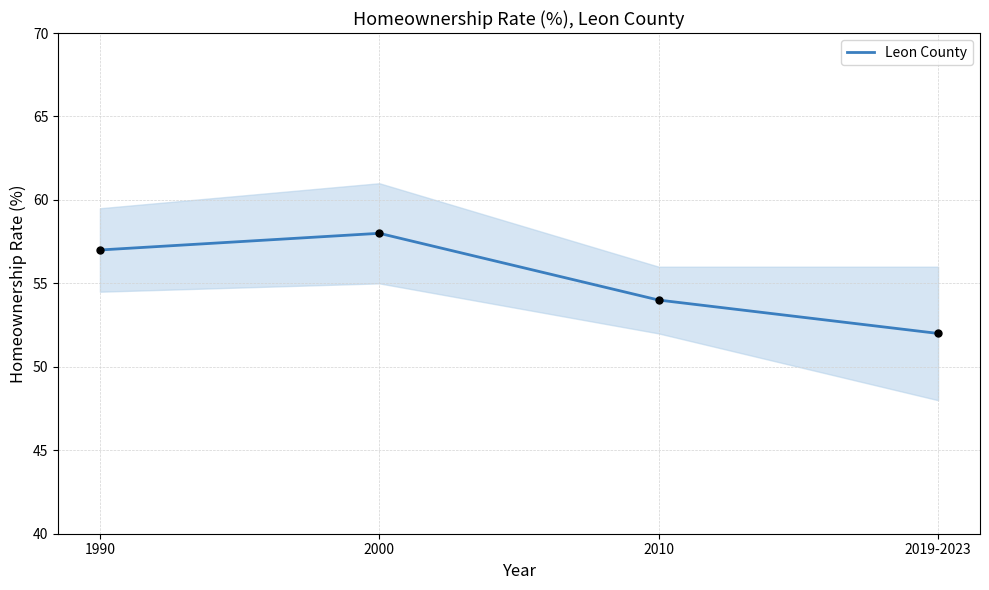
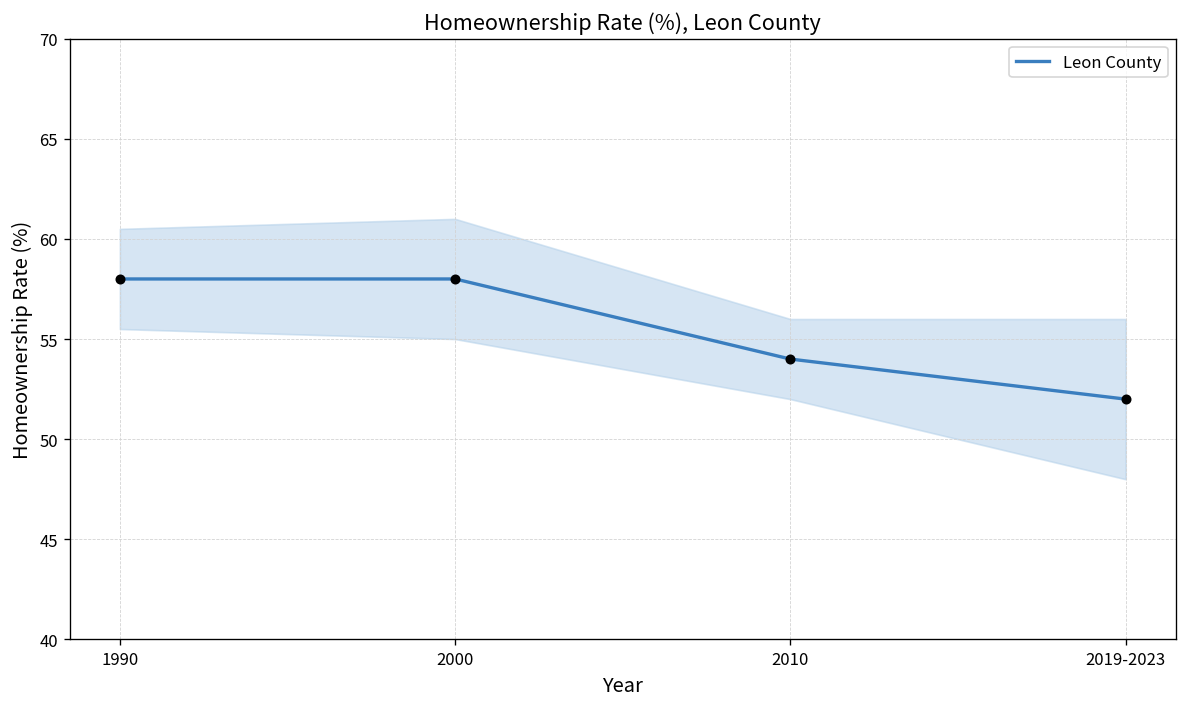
  {
    "Leon County": {
-     "1990": 57,
+     "1990": 58,
      "2000": 58,
      "2010": 54,
      "2019-2023": 52
    }
  }
